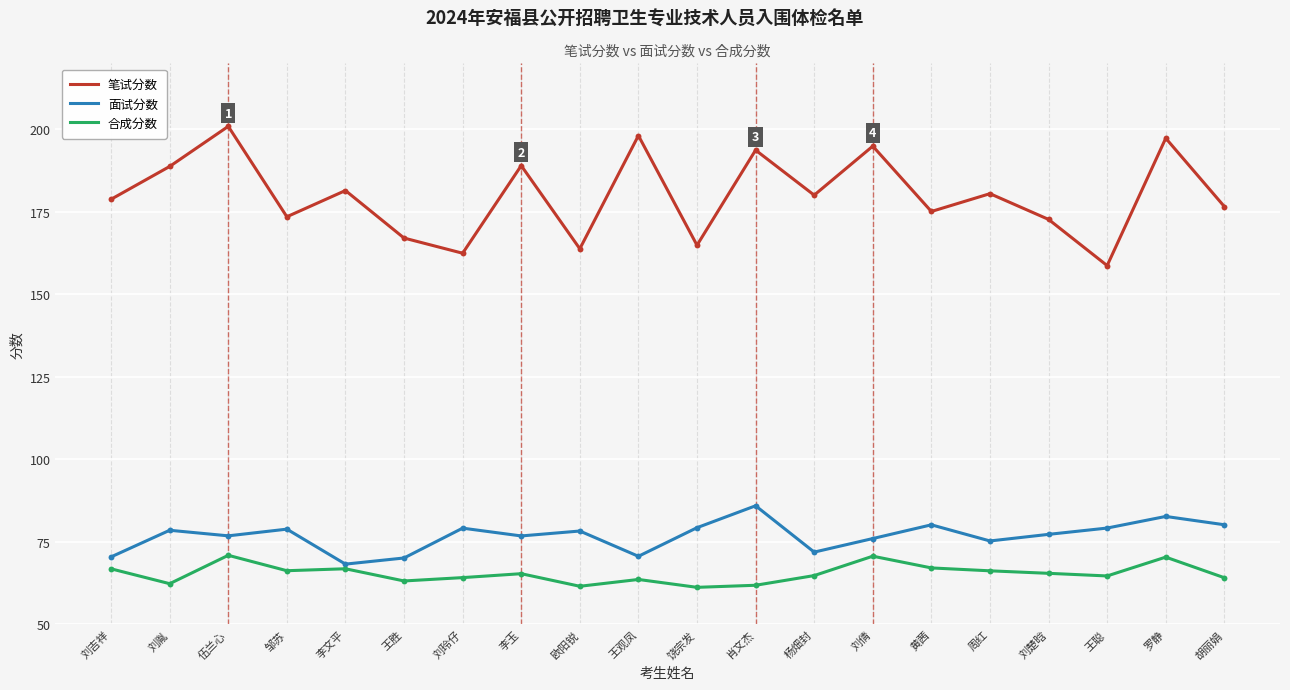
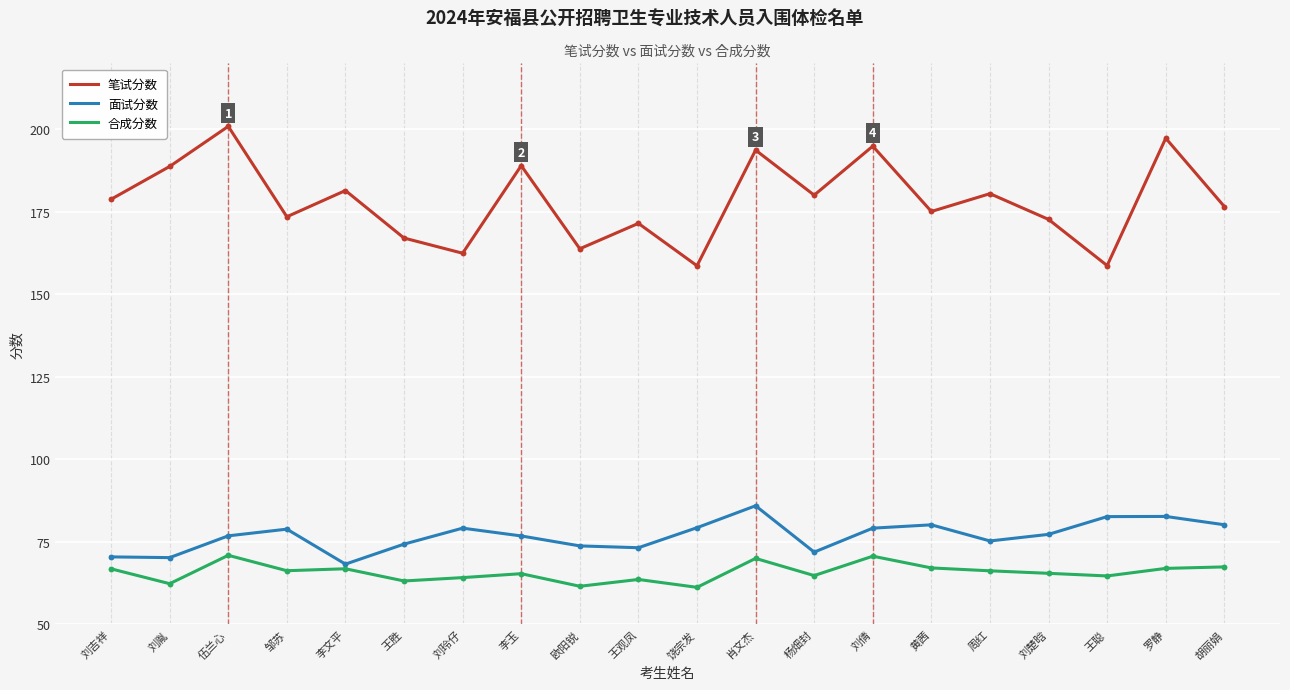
  {
    "笔试分数": {
      "刘吉祥": 179,
      "刘胤": 189,
      "邹苏": 174,
      "李文平": 181,
      "王胜": 167,
      "刘玲仔": 162,
      "欧阳锐": 164,
-     "王观凤": 198,
-     "饶宗发": 165,
+     "王观凤": 172,
+     "饶宗发": 159,
      "杨畑封": 180,
      "黄茜": 175,
      "周红": 181,
      "刘楚晗": 173,
      "王聪": 159,
      "罗静": 197,
      "胡丽娟": 177
    },
    "面试分数": {
      "刘吉祥": 70,
-     "刘胤": 78,
+     "刘胤": 70,
      "伍兰心": 77,
      "邹苏": 79,
      "李文平": 68,
-     "王胜": 70,
+     "王胜": 74,
      "刘玲仔": 79,
      "李玉": 77,
-     "欧阳锐": 78,
-     "王观凤": 71,
+     "欧阳锐": 74,
+     "王观凤": 73,
      "饶宗发": 79,
      "肖文杰": 86,
      "杨畑封": 72,
-     "刘倩": 76,
+     "刘倩": 79,
      "黄茜": 80,
      "周红": 75,
      "刘楚晗": 77,
-     "王聪": 79,
+     "王聪": 83,
      "罗静": 83,
      "胡丽娟": 80
    },
    "合成分数": {
      "刘吉祥": 67,
      "刘胤": 62,
      "伍兰心": 71,
      "邹苏": 66,
      "李文平": 67,
      "王胜": 63,
      "刘玲仔": 64,
      "李玉": 65,
      "欧阳锐": 62,
      "王观凤": 64,
      "饶宗发": 61,
-     "肖文杰": 62,
+     "肖文杰": 70,
      "杨畑封": 65,
      "刘倩": 71,
      "黄茜": 67,
      "周红": 66,
      "刘楚晗": 65,
      "王聪": 65,
-     "罗静": 70,
-     "胡丽娟": 64
+     "罗静": 67,
+     "胡丽娟": 67
    }
  }
